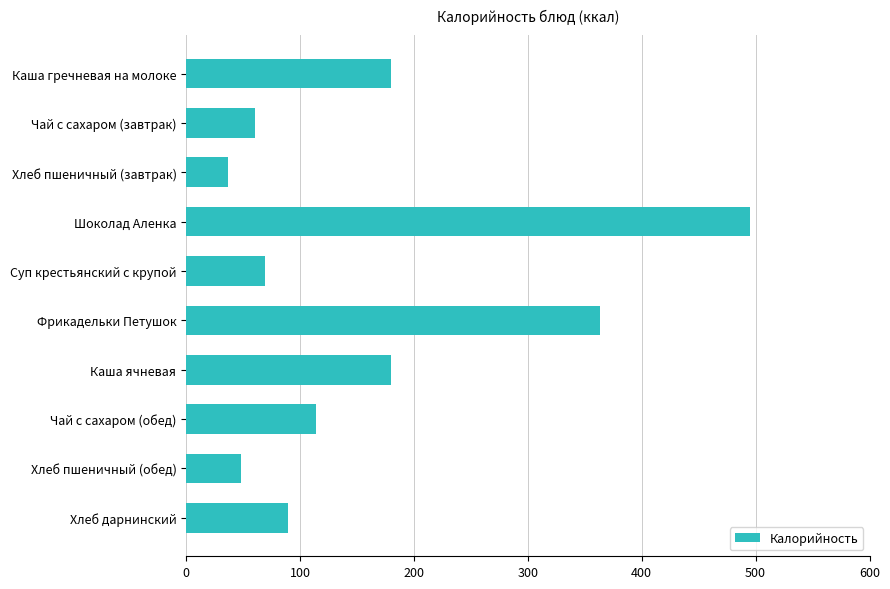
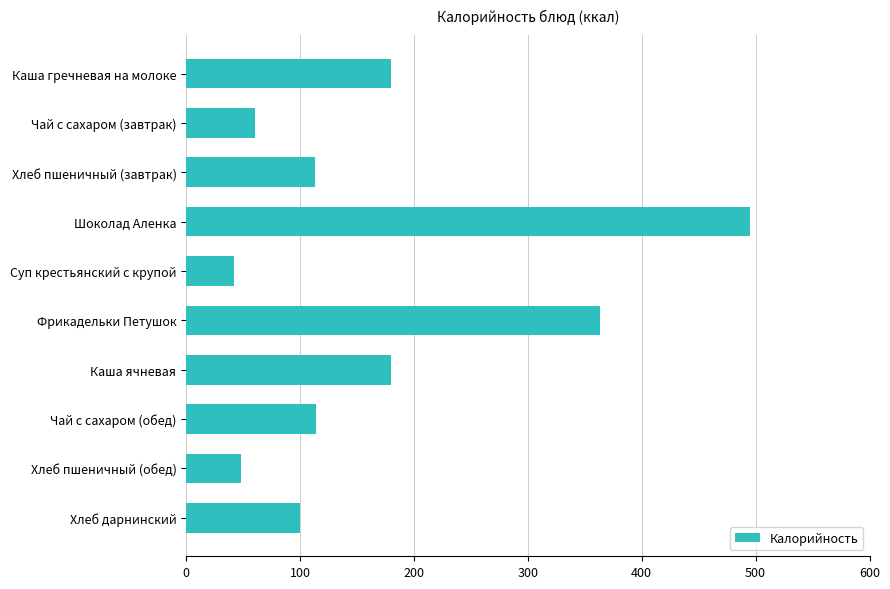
  {
    "Каша гречневая на молоке": 180,
    "Чай с сахаром (завтрак)": 60,
-   "Хлеб пшеничный (завтрак)": 37,
+   "Хлеб пшеничный (завтрак)": 113,
    "Шоколад Аленка": 495,
-   "Суп крестьянский с крупой": 70,
+   "Суп крестьянский с крупой": 42,
    "Фрикадельки Петушок": 363,
    "Каша ячневая": 180,
    "Чай с сахаром (обед)": 114,
    "Хлеб пшеничный (обед)": 48,
-   "Хлеб дарнинский": 90
+   "Хлеб дарнинский": 100
  }
